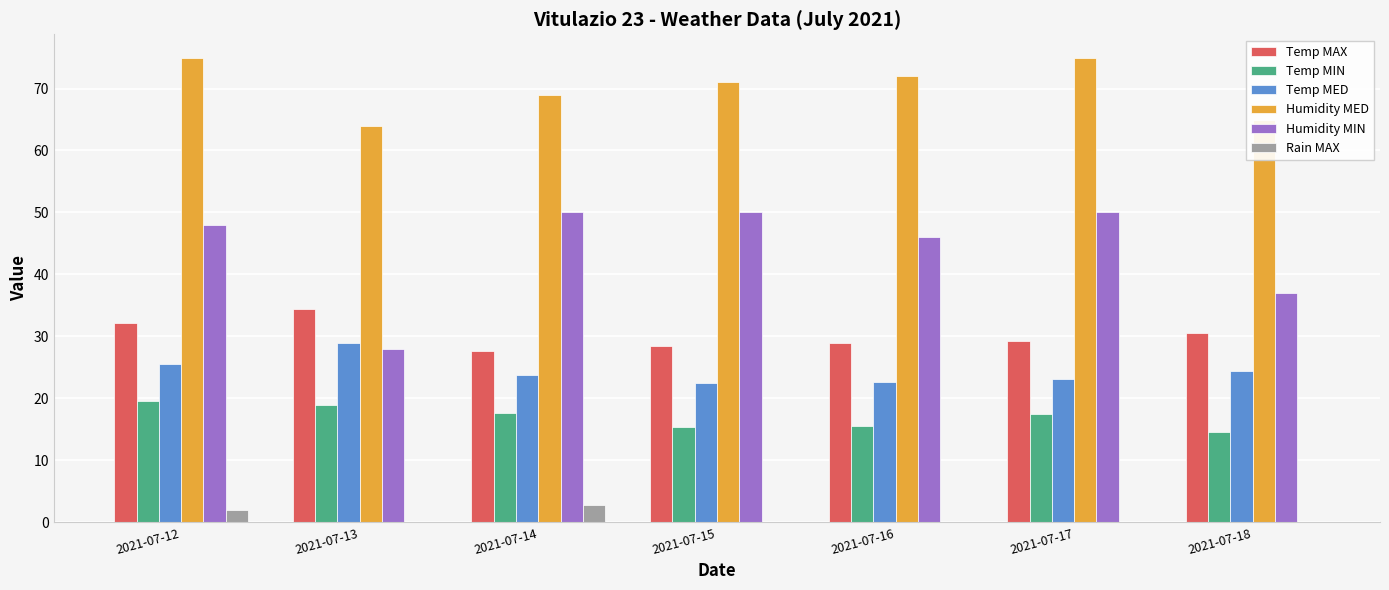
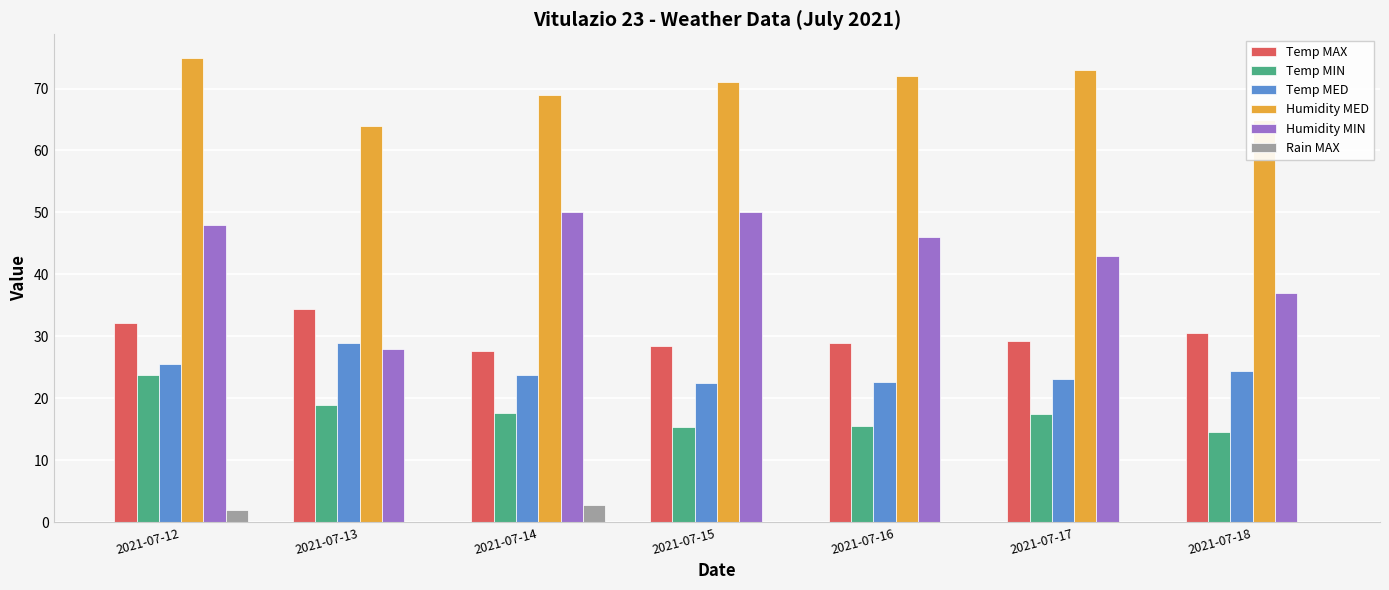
  {
    "Temp MAX": {
      "2021-07-12": 32,
      "2021-07-13": 34,
      "2021-07-14": 28,
      "2021-07-15": 29,
      "2021-07-16": 29,
      "2021-07-17": 29,
      "2021-07-18": 31
    },
    "Temp MIN": {
-     "2021-07-12": 20,
+     "2021-07-12": 24,
      "2021-07-13": 19,
      "2021-07-14": 18,
      "2021-07-15": 15,
      "2021-07-16": 16,
      "2021-07-17": 17,
      "2021-07-18": 15
    },
    "Temp MED": {
      "2021-07-12": 26,
      "2021-07-13": 29,
      "2021-07-14": 24,
      "2021-07-15": 22,
      "2021-07-16": 23,
      "2021-07-17": 23,
      "2021-07-18": 24
    },
    "Humidity MED": {
      "2021-07-12": 75,
      "2021-07-13": 64,
      "2021-07-14": 69,
      "2021-07-15": 71,
      "2021-07-16": 72,
-     "2021-07-17": 75
+     "2021-07-17": 73
    },
    "Humidity MIN": {
      "2021-07-12": 48,
      "2021-07-13": 28,
      "2021-07-14": 50,
      "2021-07-15": 50,
      "2021-07-16": 46,
-     "2021-07-17": 50,
+     "2021-07-17": 43,
      "2021-07-18": 37
    },
    "Rain MAX": {
      "2021-07-12": 2,
      "2021-07-13": 0,
      "2021-07-14": 3,
      "2021-07-15": 0,
      "2021-07-16": 0,
      "2021-07-17": 0,
      "2021-07-18": 0
    }
  }
